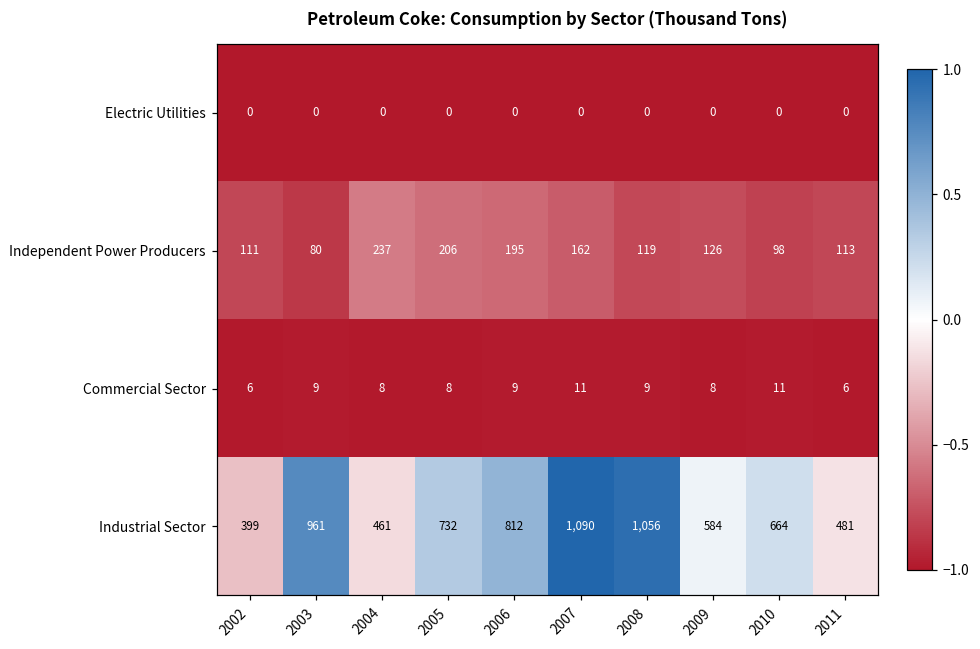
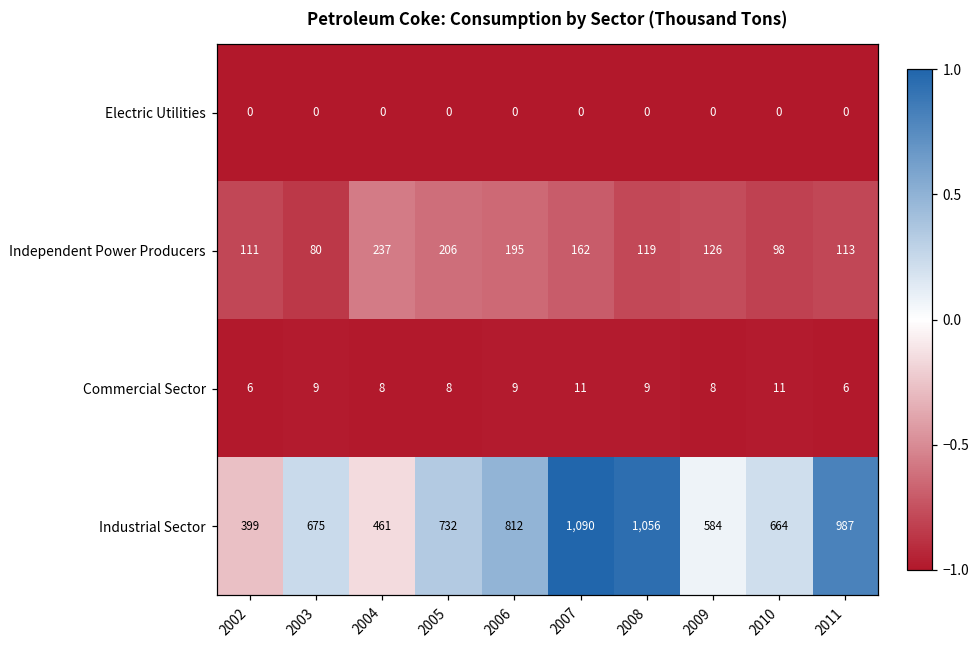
  {
    "Electric Utilities": {
      "2002": "0",
      "2003": "0",
      "2004": "0",
      "2005": "0",
      "2006": "0",
      "2007": "0",
      "2008": "0",
      "2009": "0",
      "2010": "0",
      "2011": "0"
    },
    "Independent Power Producers": {
      "2002": "111",
      "2003": "80",
      "2004": "237",
      "2005": "206",
      "2006": "195",
      "2007": "162",
      "2008": "119",
      "2009": "126",
      "2010": "98",
      "2011": "113"
    },
    "Commercial Sector": {
      "2002": "6",
      "2003": "9",
      "2004": "8",
      "2005": "8",
      "2006": "9",
      "2007": "11",
      "2008": "9",
      "2009": "8",
      "2010": "11",
      "2011": "6"
    },
    "Industrial Sector": {
      "2002": "399",
-     "2003": "961",
+     "2003": "675",
      "2004": "461",
      "2005": "732",
      "2006": "812",
      "2007": "1,090",
      "2008": "1,056",
      "2009": "584",
      "2010": "664",
-     "2011": "481"
+     "2011": "987"
    }
  }
